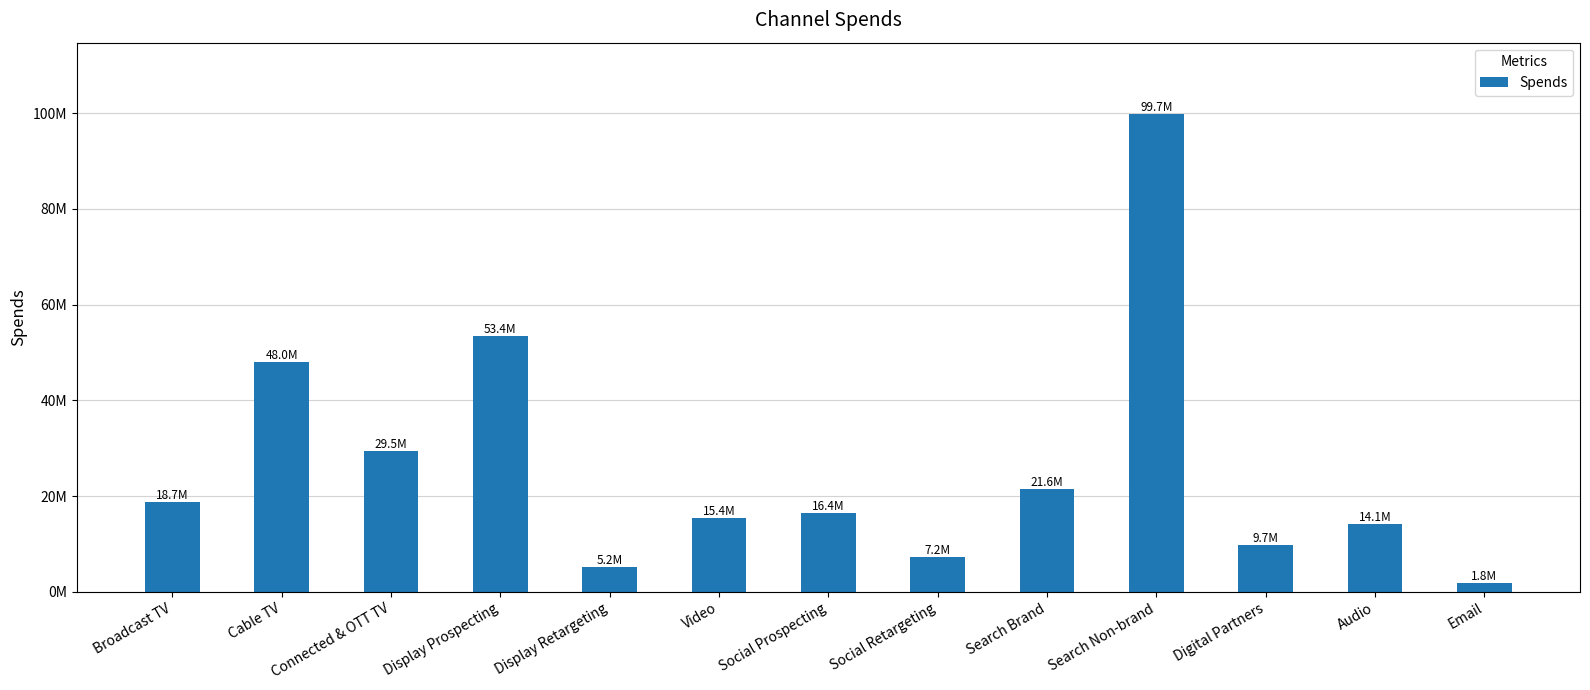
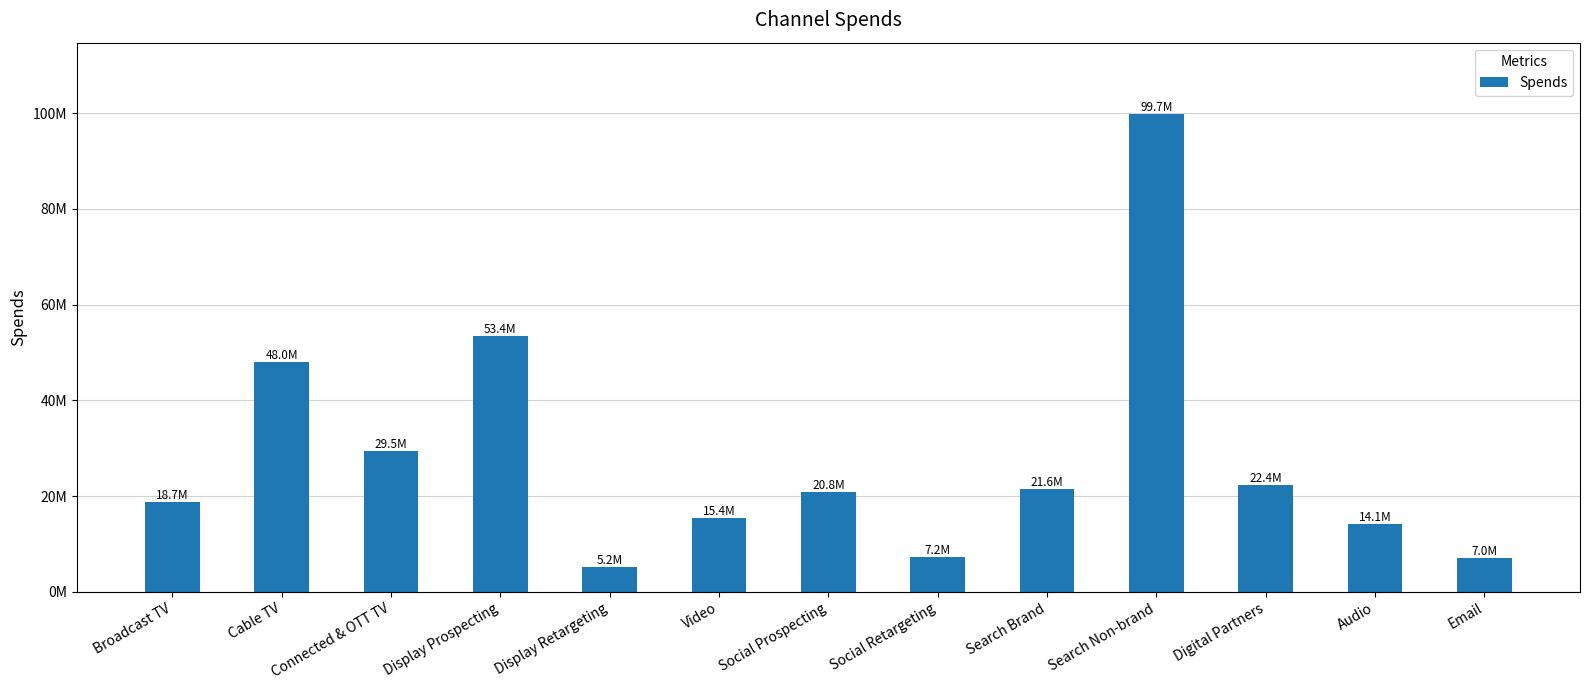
  {
    "Broadcast TV": "18.7M",
    "Cable TV": "48.0M",
    "Connected & OTT TV": "29.5M",
    "Display Prospecting": "53.4M",
    "Display Retargeting": "5.2M",
    "Video": "15.4M",
-   "Social Prospecting": "16.4M",
+   "Social Prospecting": "20.8M",
    "Social Retargeting": "7.2M",
    "Search Brand": "21.6M",
    "Search Non-brand": "99.7M",
-   "Digital Partners": "9.7M",
+   "Digital Partners": "22.4M",
    "Audio": "14.1M",
-   "Email": "1.8M"
+   "Email": "7.0M"
  }
